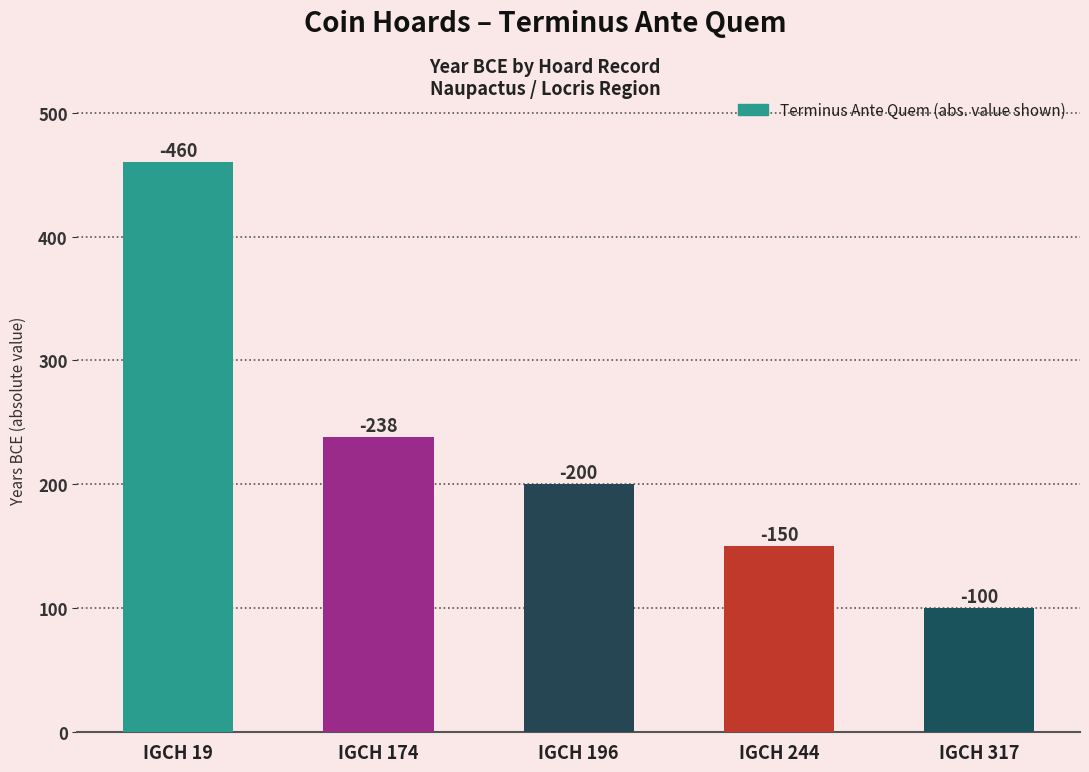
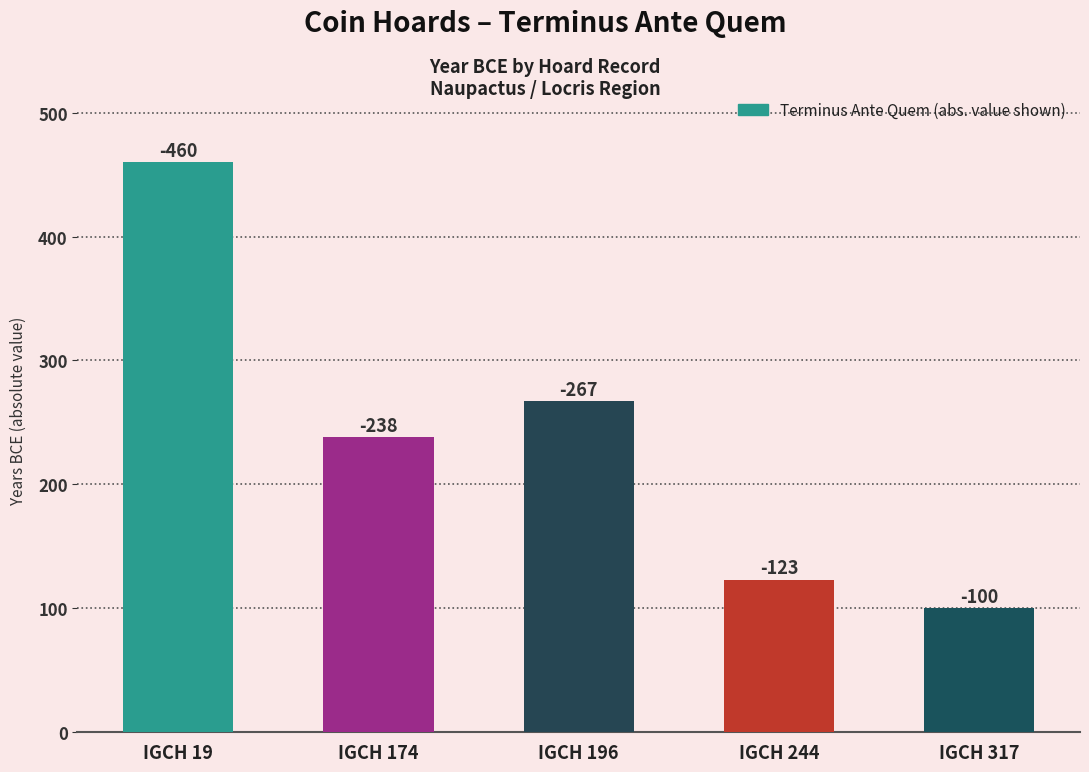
  {
-   "IGCH 196": -200,
-   "IGCH 244": -150
+   "IGCH 196": -267,
+   "IGCH 244": -123
  }
